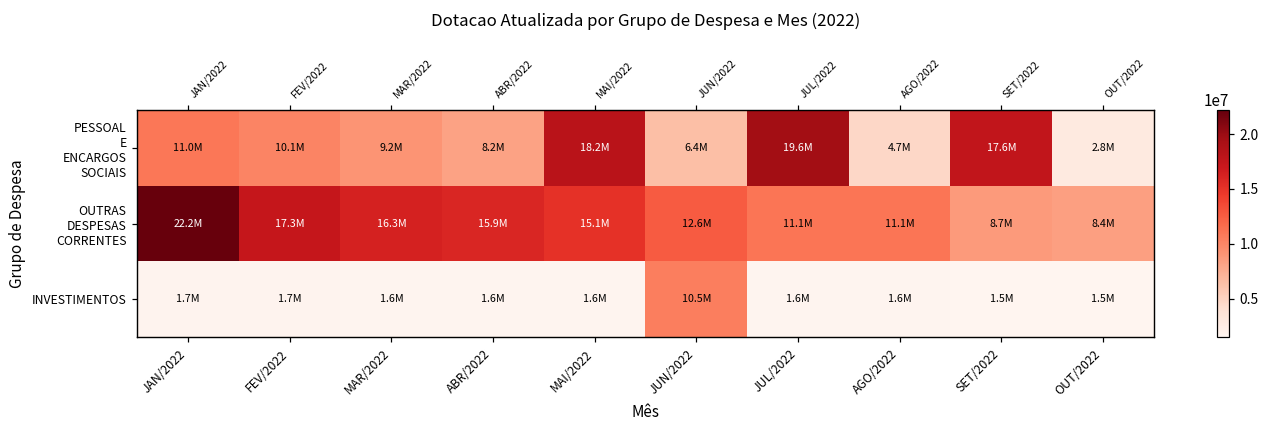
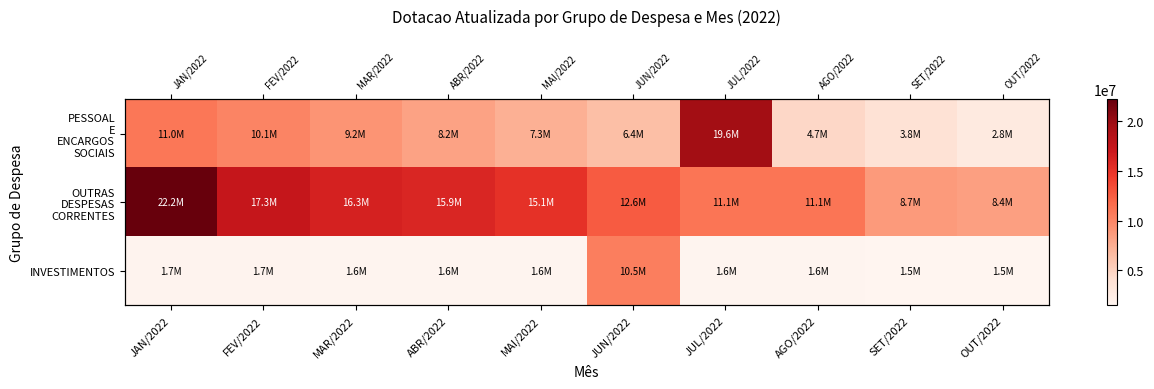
  {
    "PESSOAL E ENCARGOS SOCIAIS": {
      "JAN/2022": "11.0M",
      "FEV/2022": "10.1M",
      "MAR/2022": "9.2M",
      "ABR/2022": "8.2M",
-     "MAI/2022": "18.2M",
+     "MAI/2022": "7.3M",
      "JUN/2022": "6.4M",
      "JUL/2022": "19.6M",
      "AGO/2022": "4.7M",
-     "SET/2022": "17.6M",
+     "SET/2022": "3.8M",
      "OUT/2022": "2.8M"
    },
    "OUTRAS DESPESAS CORRENTES": {
      "JAN/2022": "22.2M",
      "FEV/2022": "17.3M",
      "MAR/2022": "16.3M",
      "ABR/2022": "15.9M",
      "MAI/2022": "15.1M",
      "JUN/2022": "12.6M",
      "JUL/2022": "11.1M",
      "AGO/2022": "11.1M",
      "SET/2022": "8.7M",
      "OUT/2022": "8.4M"
    },
    "INVESTIMENTOS": {
      "JAN/2022": "1.7M",
      "FEV/2022": "1.7M",
      "MAR/2022": "1.6M",
      "ABR/2022": "1.6M",
      "MAI/2022": "1.6M",
      "JUN/2022": "10.5M",
      "JUL/2022": "1.6M",
      "AGO/2022": "1.6M",
      "SET/2022": "1.5M",
      "OUT/2022": "1.5M"
    }
  }
